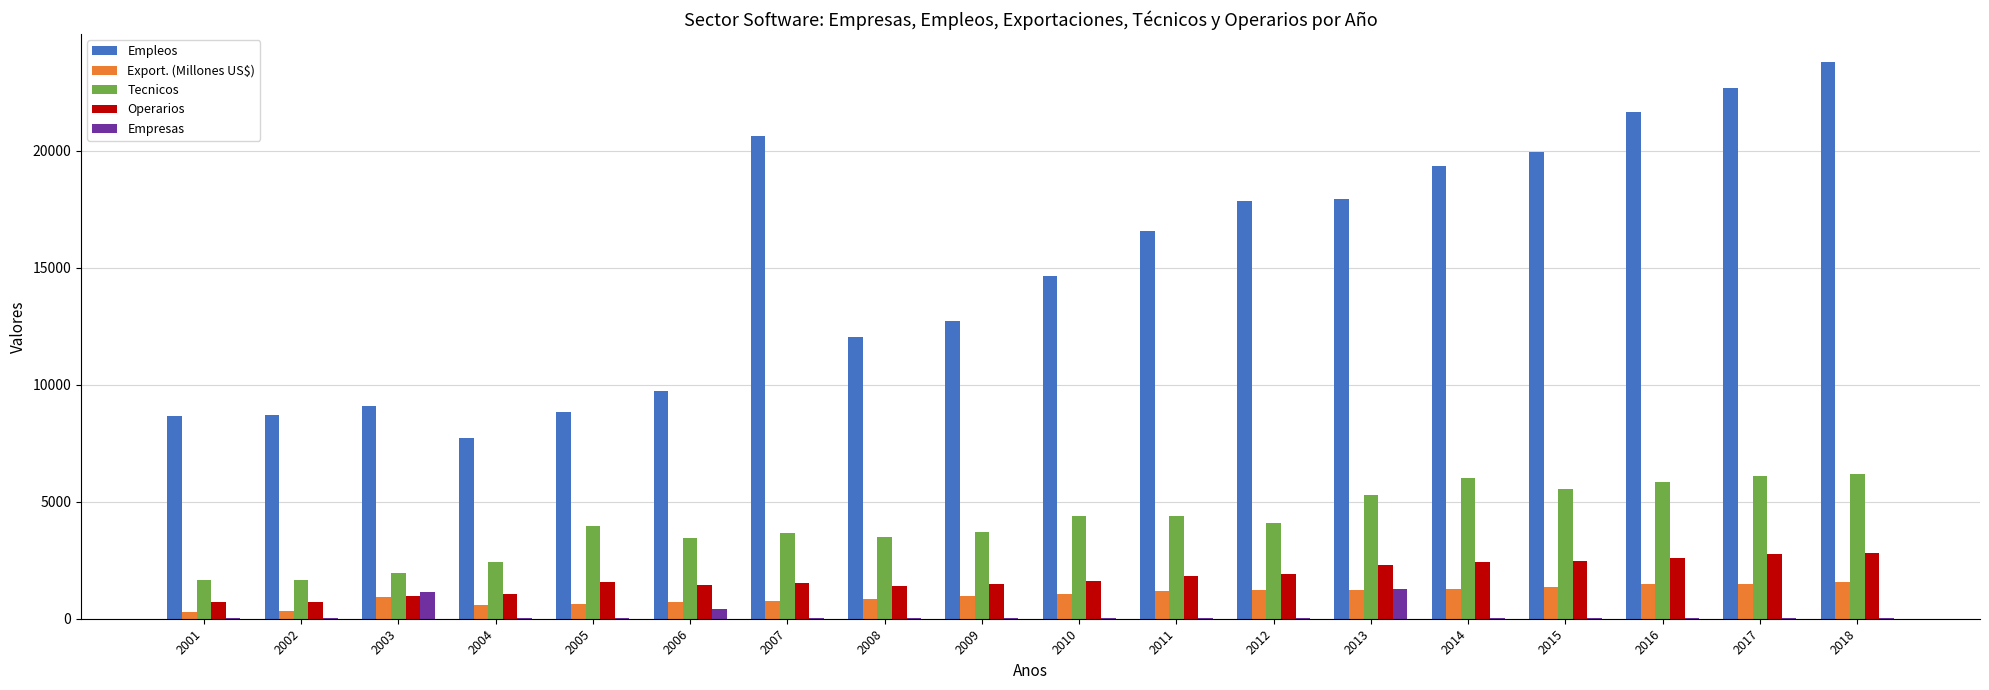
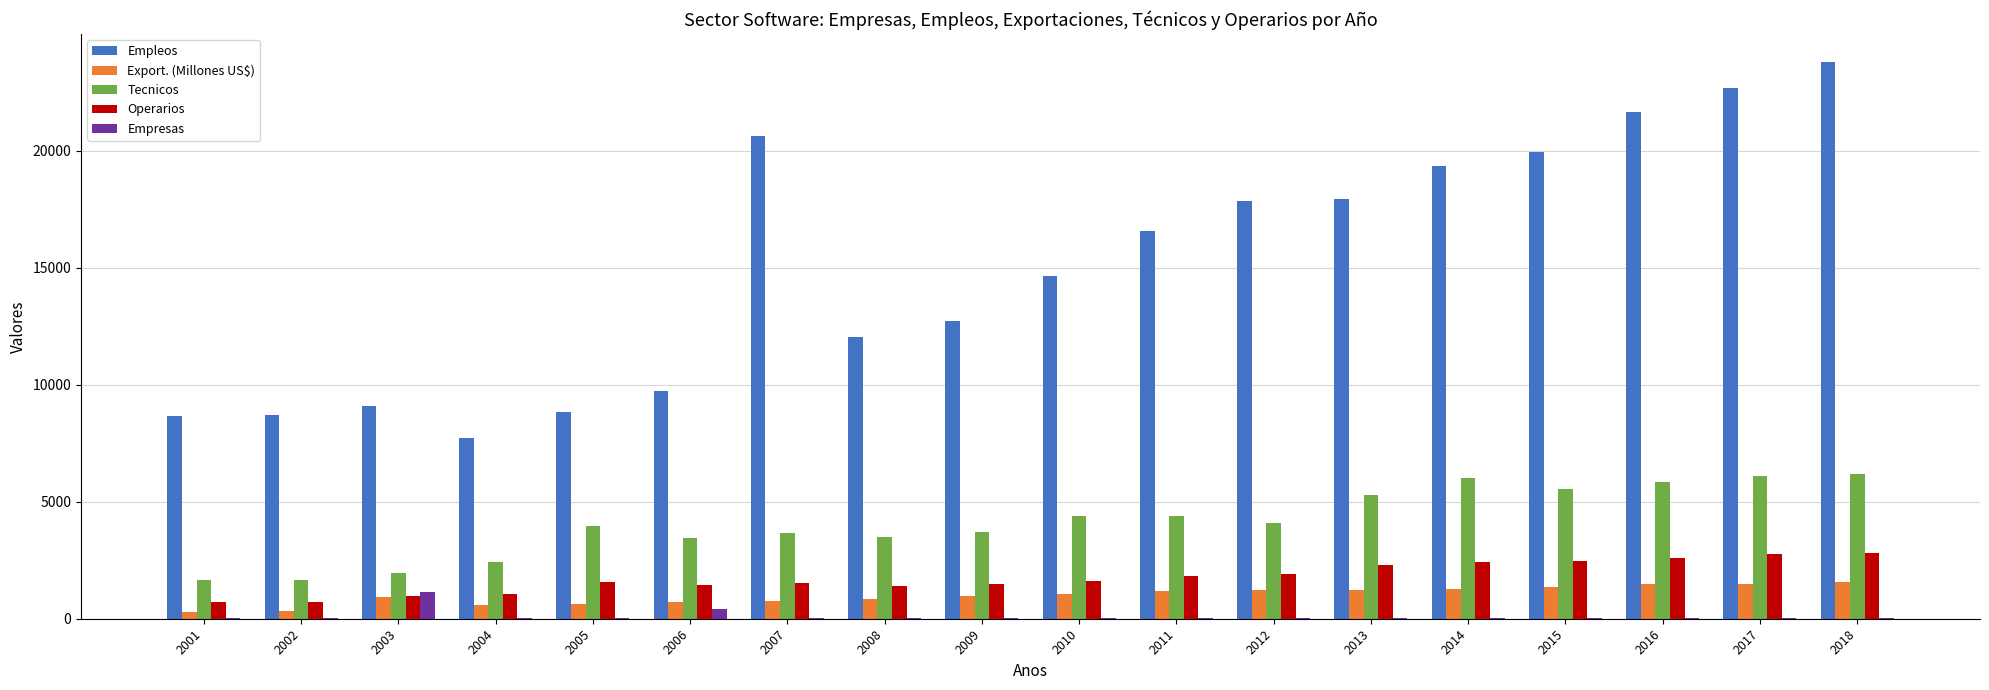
  {
    "Empleos": {
      "2001": 8700,
      "2002": 8700,
      "2003": 9100,
      "2004": 7700,
      "2005": 8800,
      "2006": 9700,
      "2007": 20600,
      "2008": 12000,
      "2009": 12700,
      "2010": 14600,
      "2011": 16600,
      "2012": 17800,
      "2013": 17900,
      "2014": 19300,
      "2015": 19900,
      "2016": 21700,
      "2017": 22700,
      "2018": 23800
    },
    "Export. (Millones US$)": {
      "2001": 300,
      "2002": 300,
      "2003": 900,
      "2004": 600,
      "2005": 600,
      "2006": 700,
      "2007": 800,
      "2008": 900,
      "2009": 1000,
      "2010": 1100,
      "2011": 1200,
      "2012": 1200,
      "2013": 1200,
      "2014": 1300,
      "2015": 1400,
      "2016": 1500,
      "2017": 1500,
      "2018": 1600
    },
    "Tecnicos": {
      "2001": 1700,
      "2002": 1700,
      "2003": 2000,
      "2004": 2400,
      "2005": 4000,
      "2006": 3500,
      "2007": 3700,
      "2008": 3500,
      "2009": 3700,
      "2010": 4400,
      "2011": 4400,
      "2012": 4100,
      "2013": 5300,
      "2014": 6000,
      "2015": 5500,
      "2016": 5800,
      "2017": 6100,
      "2018": 6200
    },
    "Operarios": {
      "2001": 700,
      "2002": 700,
      "2003": 1000,
      "2004": 1100,
      "2005": 1600,
      "2006": 1400,
      "2007": 1500,
      "2008": 1400,
      "2009": 1500,
      "2010": 1600,
      "2011": 1800,
      "2012": 1900,
      "2013": 2300,
      "2014": 2400,
      "2015": 2500,
      "2016": 2600,
      "2017": 2800,
      "2018": 2800
    },
    "Empresas": {
      "2003": 1100,
      "2006": 400,
-     "2013": 1300
+     "2013": 0
    }
  }
